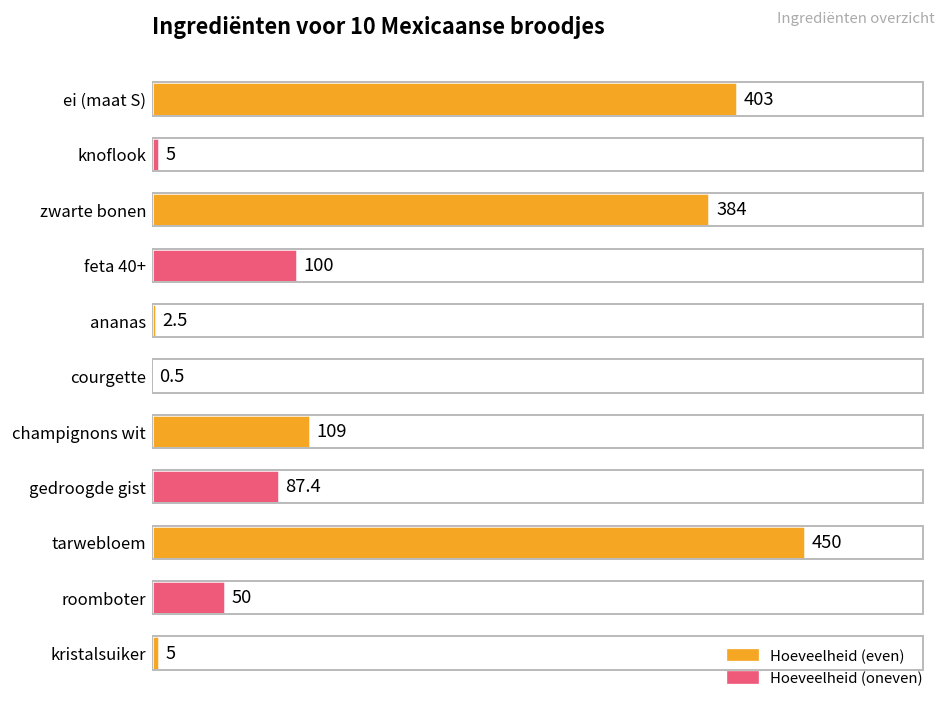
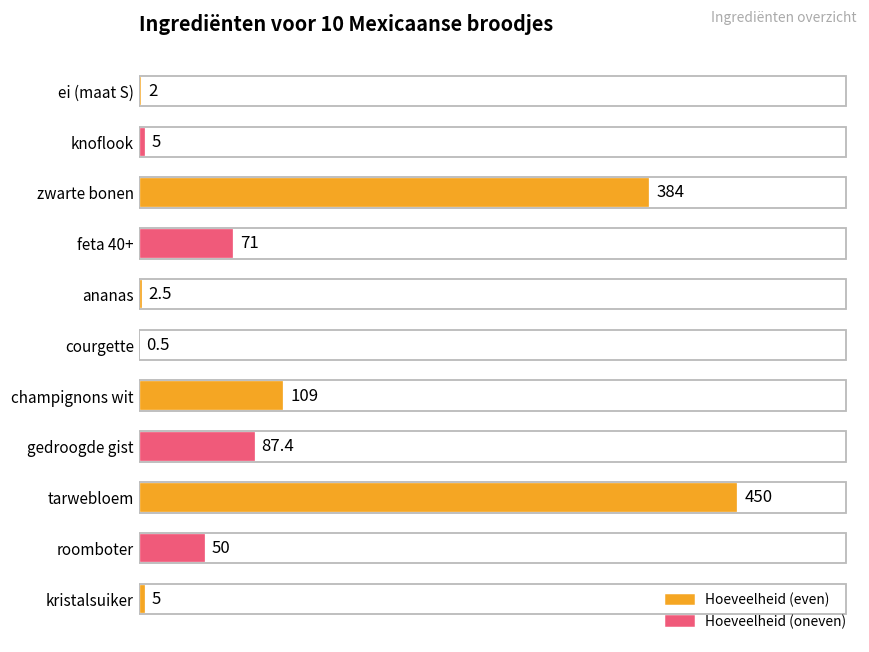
  {
-   "ei (maat S)": 403,
+   "ei (maat S)": 2,
    "knoflook": 5,
    "zwarte bonen": 384,
-   "feta 40+": 100,
+   "feta 40+": 71,
    "ananas": 2.5,
    "courgette": 0.5,
    "champignons wit": 109,
    "gedroogde gist": 87.4,
    "tarwebloem": 450,
    "roomboter": 50,
    "kristalsuiker": 5
  }
